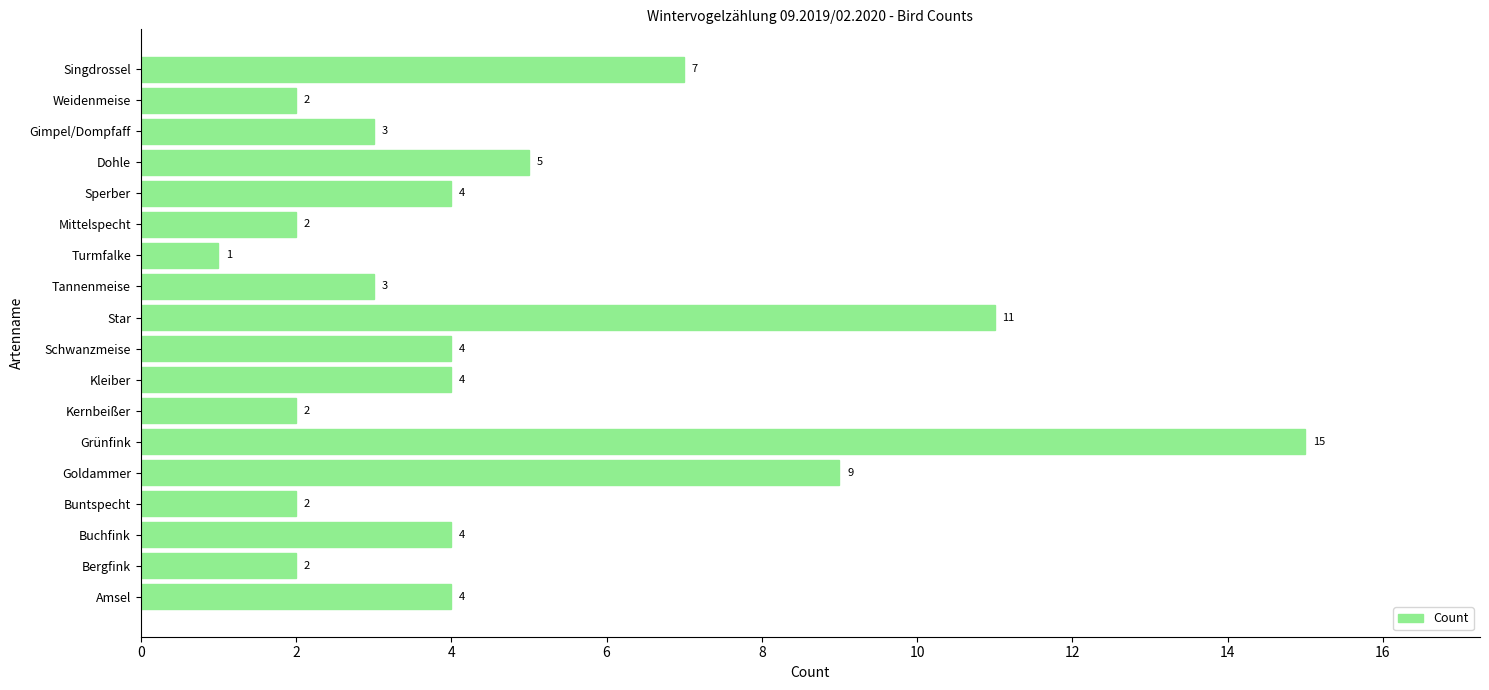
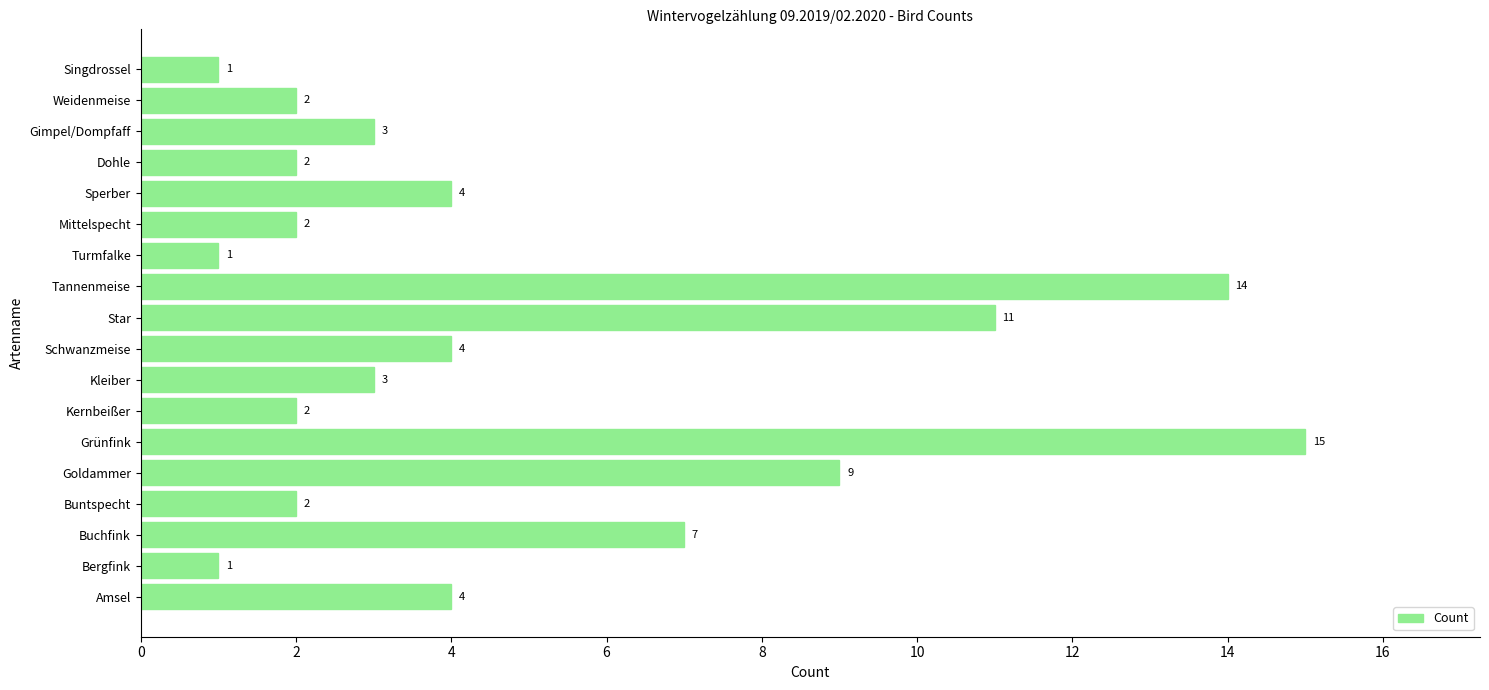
  {
-   "Singdrossel": 7,
+   "Singdrossel": 1,
    "Weidenmeise": 2,
    "Gimpel/Dompfaff": 3,
-   "Dohle": 5,
+   "Dohle": 2,
    "Sperber": 4,
    "Mittelspecht": 2,
    "Turmfalke": 1,
-   "Tannenmeise": 3,
+   "Tannenmeise": 14,
    "Star": 11,
    "Schwanzmeise": 4,
-   "Kleiber": 4,
+   "Kleiber": 3,
    "Kernbeißer": 2,
    "Grünfink": 15,
    "Goldammer": 9,
    "Buntspecht": 2,
-   "Buchfink": 4,
-   "Bergfink": 2,
+   "Buchfink": 7,
+   "Bergfink": 1,
    "Amsel": 4
  }
